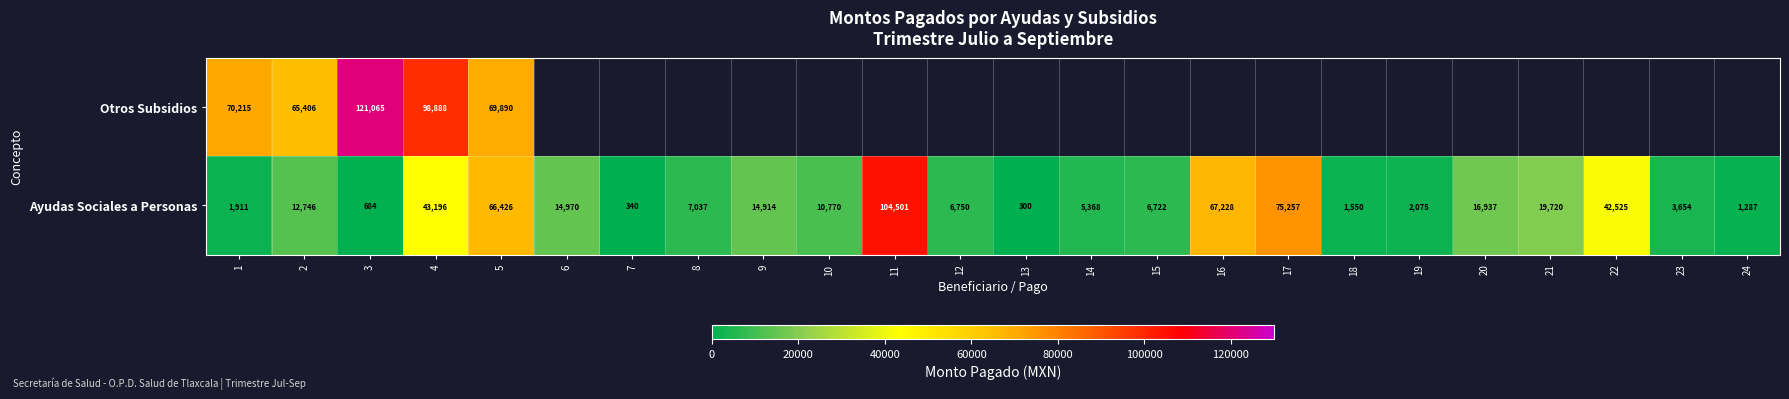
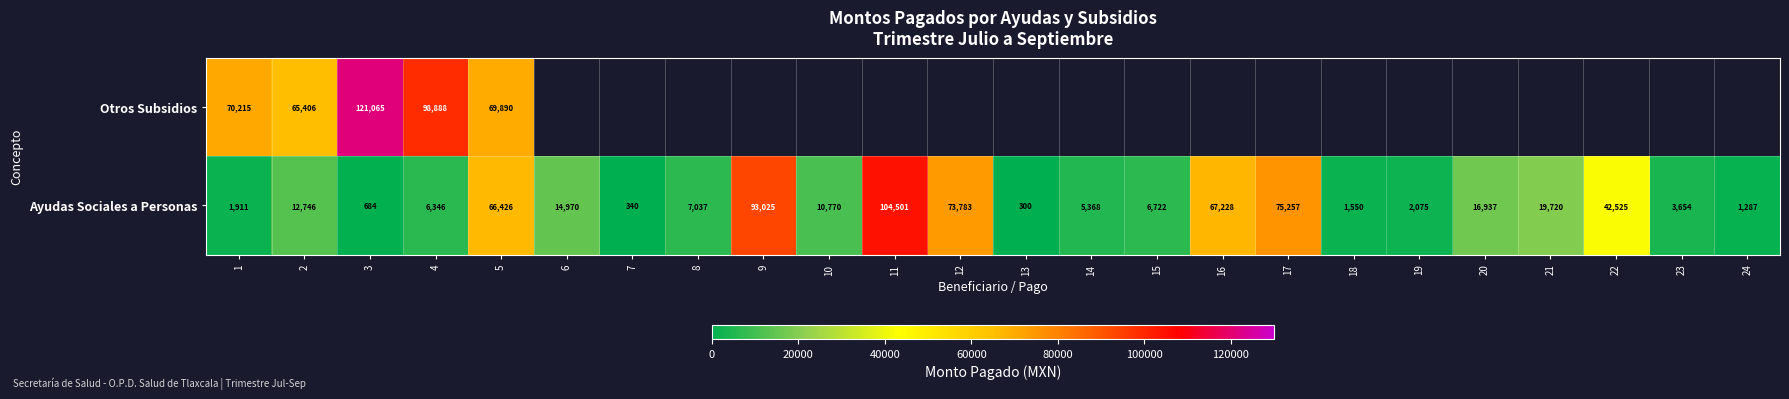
  {
    "Otros Subsidios": {
      "1": "70,215",
      "2": "65,406",
      "3": "121,065",
      "4": "98,888",
      "5": "69,890"
    },
    "Ayudas Sociales a Personas": {
      "1": "1,911",
      "2": "12,746",
      "3": "684",
-     "4": "43,196",
+     "4": "6,346",
      "5": "66,426",
      "6": "14,970",
      "7": "340",
      "8": "7,037",
-     "9": "14,914",
+     "9": "93,025",
      "10": "10,770",
      "11": "104,501",
-     "12": "6,750",
+     "12": "73,783",
      "13": "300",
      "14": "5,368",
      "15": "6,722",
      "16": "67,228",
      "17": "75,257",
      "18": "1,550",
      "19": "2,075",
      "20": "16,937",
      "21": "19,720",
      "22": "42,525",
      "23": "3,654",
      "24": "1,287"
    }
  }
